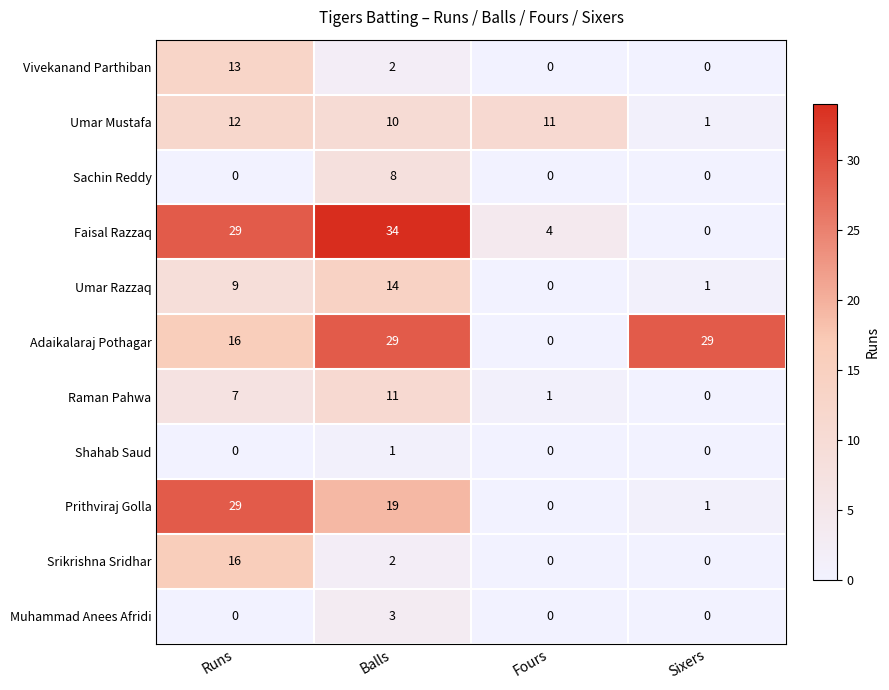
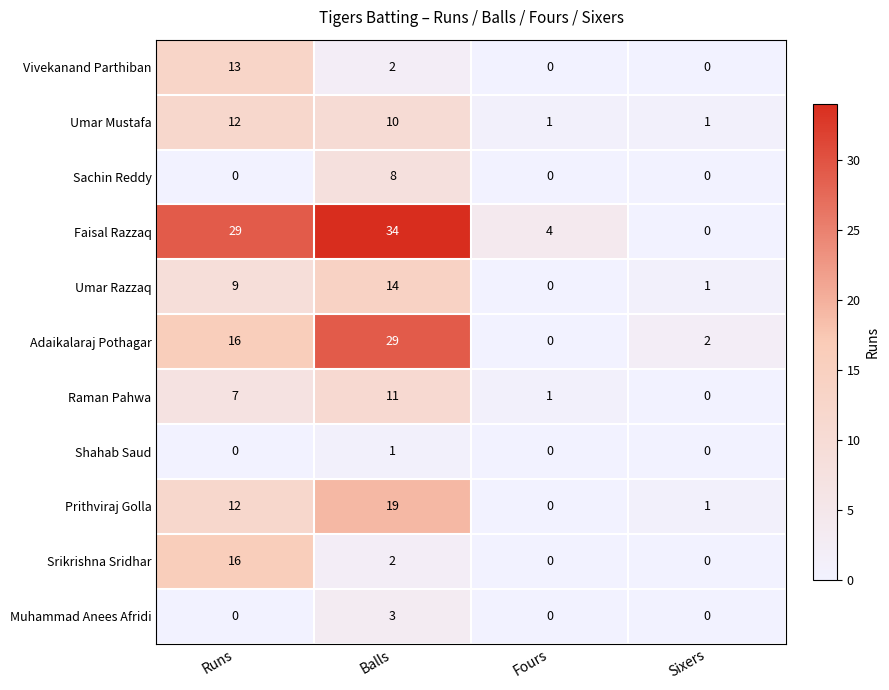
  {
    "Vivekanand Parthiban": {
      "Runs": 13,
      "Balls": 2,
      "Fours": 0,
      "Sixers": 0
    },
    "Umar Mustafa": {
      "Runs": 12,
      "Balls": 10,
-     "Fours": 11,
+     "Fours": 1,
      "Sixers": 1
    },
    "Sachin Reddy": {
      "Runs": 0,
      "Balls": 8,
      "Fours": 0,
      "Sixers": 0
    },
    "Faisal Razzaq": {
      "Runs": 29,
      "Balls": 34,
      "Fours": 4,
      "Sixers": 0
    },
    "Umar Razzaq": {
      "Runs": 9,
      "Balls": 14,
      "Fours": 0,
      "Sixers": 1
    },
    "Adaikalaraj Pothagar": {
      "Runs": 16,
      "Balls": 29,
      "Fours": 0,
-     "Sixers": 29
+     "Sixers": 2
    },
    "Raman Pahwa": {
      "Runs": 7,
      "Balls": 11,
      "Fours": 1,
      "Sixers": 0
    },
    "Shahab Saud": {
      "Runs": 0,
      "Balls": 1,
      "Fours": 0,
      "Sixers": 0
    },
    "Prithviraj Golla": {
-     "Runs": 29,
+     "Runs": 12,
      "Balls": 19,
      "Fours": 0,
      "Sixers": 1
    },
    "Srikrishna Sridhar": {
      "Runs": 16,
      "Balls": 2,
      "Fours": 0,
      "Sixers": 0
    },
    "Muhammad Anees Afridi": {
      "Runs": 0,
      "Balls": 3,
      "Fours": 0,
      "Sixers": 0
    }
  }
